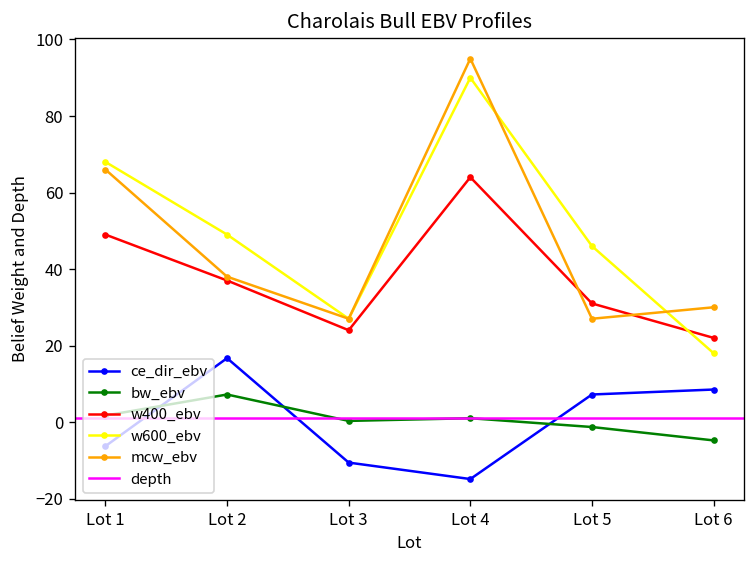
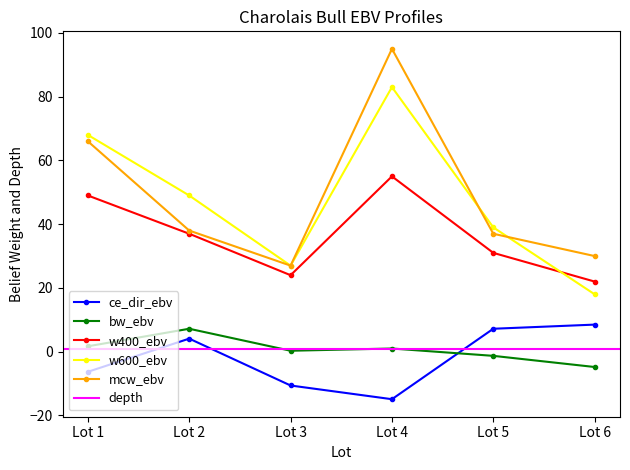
  {
    "ce_dir_ebv": {
-     "Lot 2": 17,
+     "Lot 2": 4,
      "Lot 3": -11,
      "Lot 4": -15,
      "Lot 5": 7,
      "Lot 6": 9
    },
    "bw_ebv": {
      "Lot 2": 7,
      "Lot 3": 0,
      "Lot 4": 1,
      "Lot 5": -1,
      "Lot 6": -5
    },
    "w400_ebv": {
      "Lot 1": 49,
      "Lot 2": 37,
      "Lot 3": 24,
-     "Lot 4": 64,
+     "Lot 4": 55,
      "Lot 5": 31,
      "Lot 6": 22
    },
    "w600_ebv": {
      "Lot 1": 68,
      "Lot 2": 49,
-     "Lot 4": 90,
-     "Lot 5": 46,
+     "Lot 4": 83,
+     "Lot 5": 39,
      "Lot 6": 18
    },
    "mcw_ebv": {
      "Lot 1": 66,
      "Lot 2": 38,
      "Lot 4": 95,
-     "Lot 5": 27,
+     "Lot 5": 37,
      "Lot 6": 30
    }
  }
